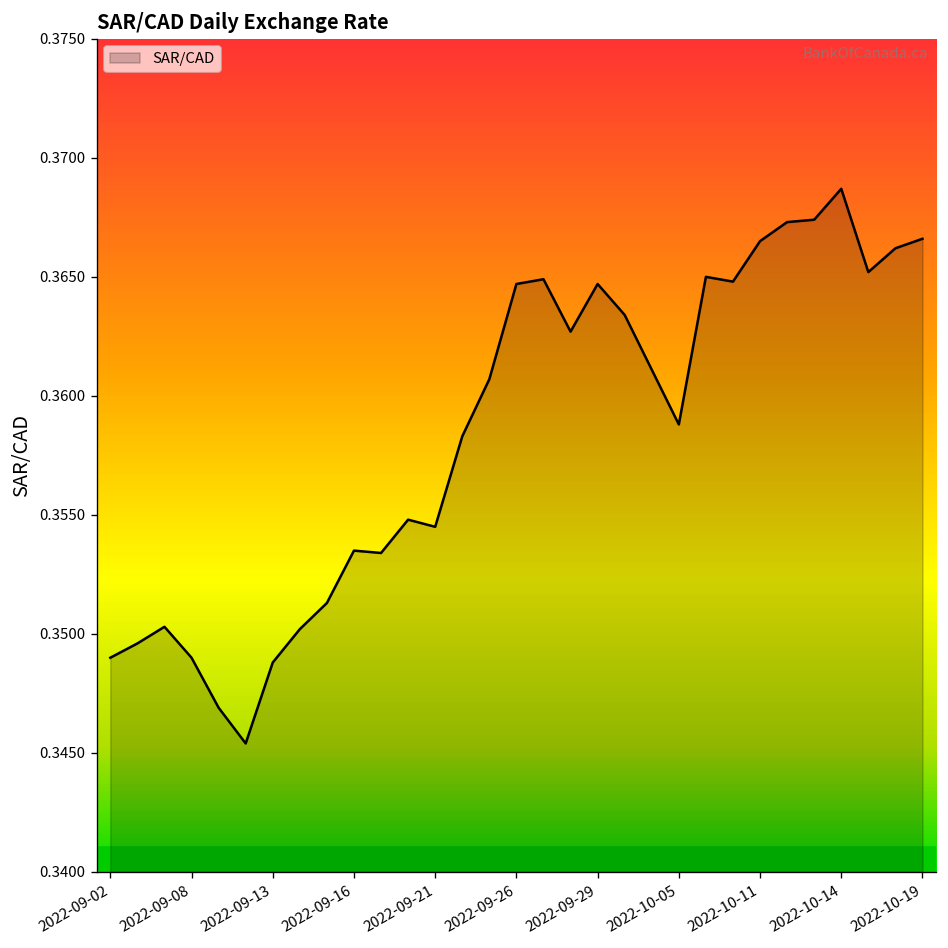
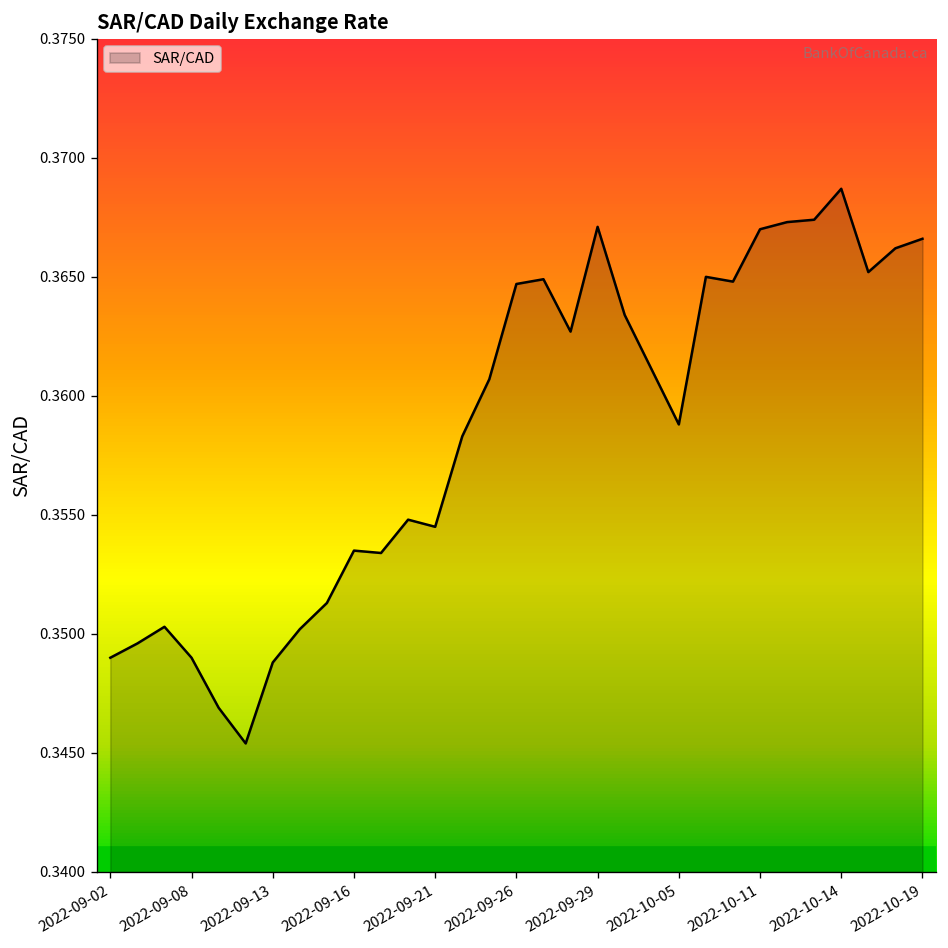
  {
    "2022-09-02": 0.3490,
    "2022-09-08": 0.3490,
    "2022-09-13": 0.3488,
    "2022-09-16": 0.3535,
    "2022-09-21": 0.3545,
    "2022-09-26": 0.3647,
-   "2022-09-29": 0.3647,
+   "2022-09-29": 0.3671,
    "2022-10-05": 0.3588,
-   "2022-10-11": 0.3665,
+   "2022-10-11": 0.3670,
    "2022-10-14": 0.3687,
    "2022-10-19": 0.3666
  }
